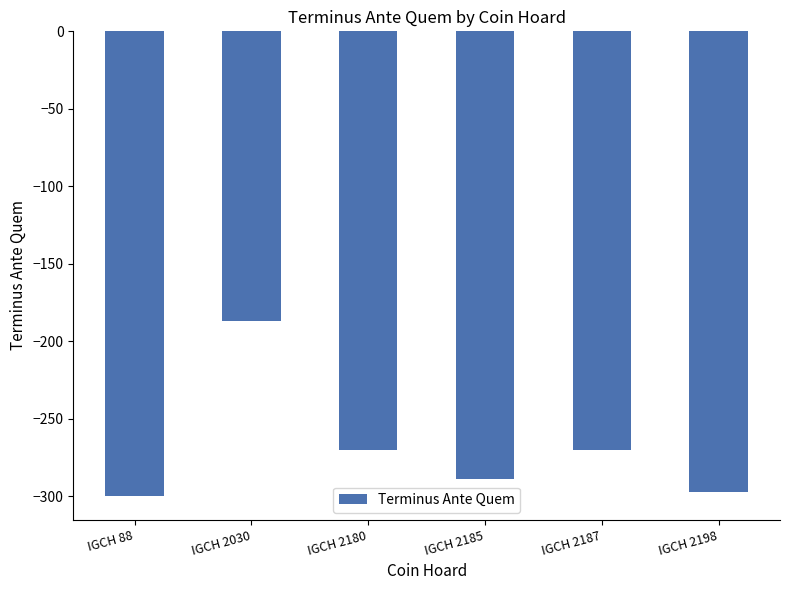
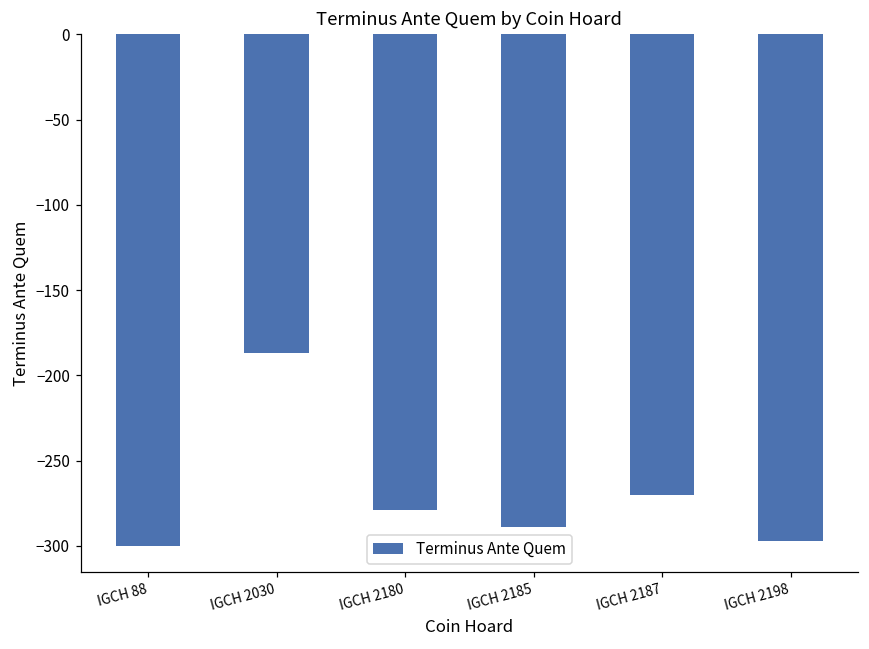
  {
    "IGCH 88": -300,
    "IGCH 2030": -187,
-   "IGCH 2180": -270,
+   "IGCH 2180": -279,
    "IGCH 2185": -289,
    "IGCH 2187": -270,
    "IGCH 2198": -297
  }
